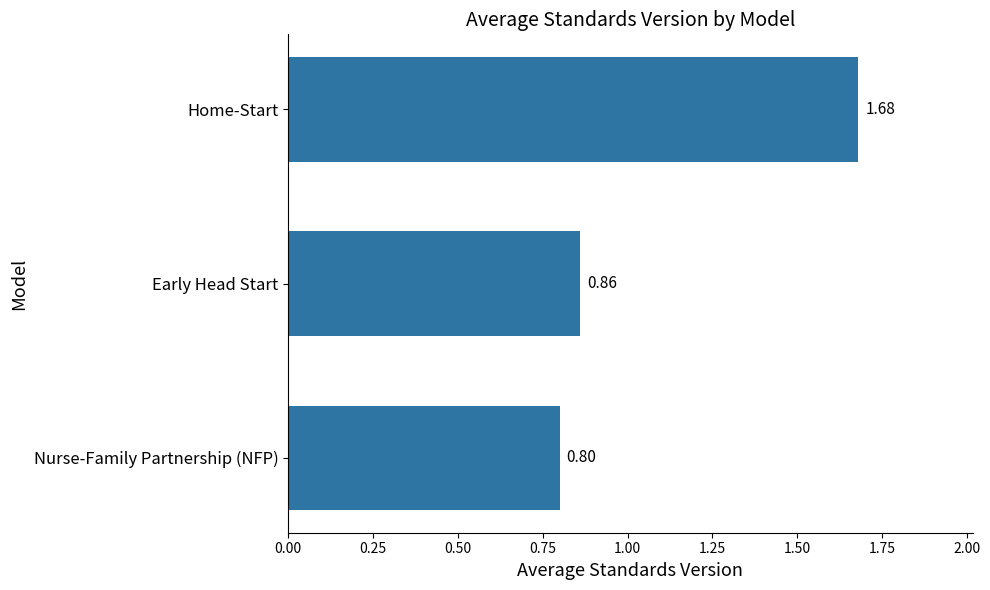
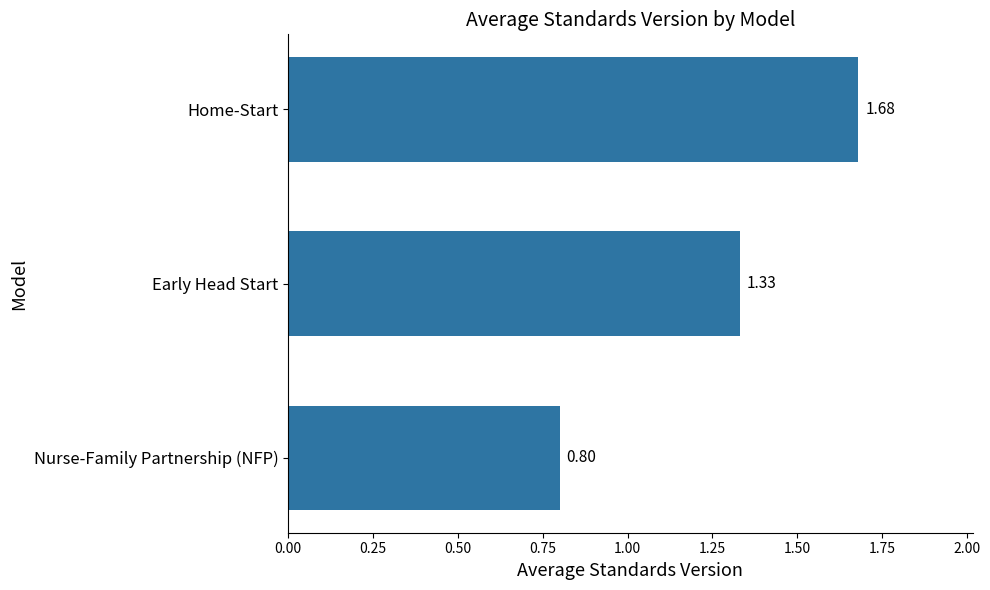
  {
    "Home-Start": 1.68,
-   "Early Head Start": 0.86,
+   "Early Head Start": 1.33,
    "Nurse-Family Partnership (NFP)": 0.80
  }
